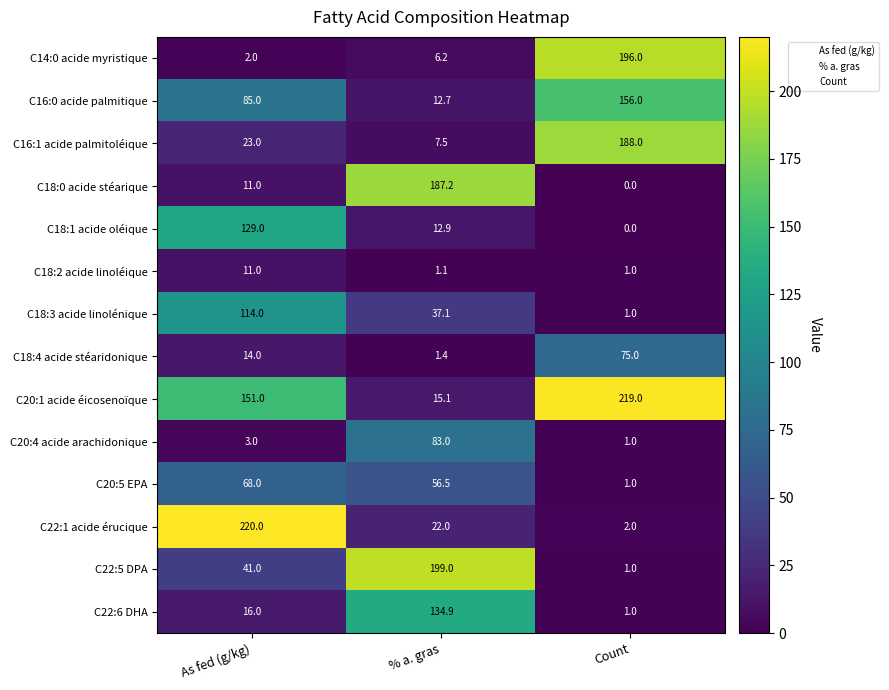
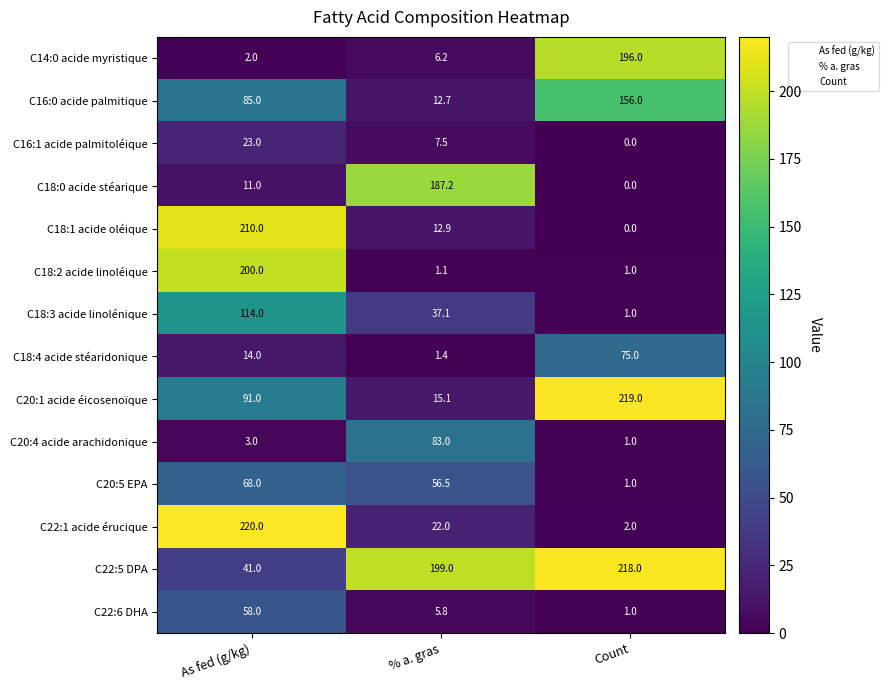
  {
    "C14:0 acide myristique": {
      "As fed (g/kg)": 2.0,
      "% a. gras": 6.2,
      "Count": 196.0
    },
    "C16:0 acide palmitique": {
      "As fed (g/kg)": 85.0,
      "% a. gras": 12.7,
      "Count": 156.0
    },
    "C16:1 acide palmitoléique": {
      "As fed (g/kg)": 23.0,
      "% a. gras": 7.5,
-     "Count": 188.0
+     "Count": 0.0
    },
    "C18:0 acide stéarique": {
      "As fed (g/kg)": 11.0,
      "% a. gras": 187.2,
      "Count": 0.0
    },
    "C18:1 acide oléique": {
-     "As fed (g/kg)": 129.0,
+     "As fed (g/kg)": 210.0,
      "% a. gras": 12.9,
      "Count": 0.0
    },
    "C18:2 acide linoléique": {
-     "As fed (g/kg)": 11.0,
+     "As fed (g/kg)": 200.0,
      "% a. gras": 1.1,
      "Count": 1.0
    },
    "C18:3 acide linolénique": {
      "As fed (g/kg)": 114.0,
      "% a. gras": 37.1,
      "Count": 1.0
    },
    "C18:4 acide stéaridonique": {
      "As fed (g/kg)": 14.0,
      "% a. gras": 1.4,
      "Count": 75.0
    },
    "C20:1 acide éicosenoïque": {
-     "As fed (g/kg)": 151.0,
+     "As fed (g/kg)": 91.0,
      "% a. gras": 15.1,
      "Count": 219.0
    },
    "C20:4 acide arachidonique": {
      "As fed (g/kg)": 3.0,
      "% a. gras": 83.0,
      "Count": 1.0
    },
    "C20:5 EPA": {
      "As fed (g/kg)": 68.0,
      "% a. gras": 56.5,
      "Count": 1.0
    },
    "C22:1 acide érucique": {
      "As fed (g/kg)": 220.0,
      "% a. gras": 22.0,
      "Count": 2.0
    },
    "C22:5 DPA": {
      "As fed (g/kg)": 41.0,
      "% a. gras": 199.0,
-     "Count": 1.0
+     "Count": 218.0
    },
    "C22:6 DHA": {
-     "As fed (g/kg)": 16.0,
-     "% a. gras": 134.9,
+     "As fed (g/kg)": 58.0,
+     "% a. gras": 5.8,
      "Count": 1.0
    }
  }
